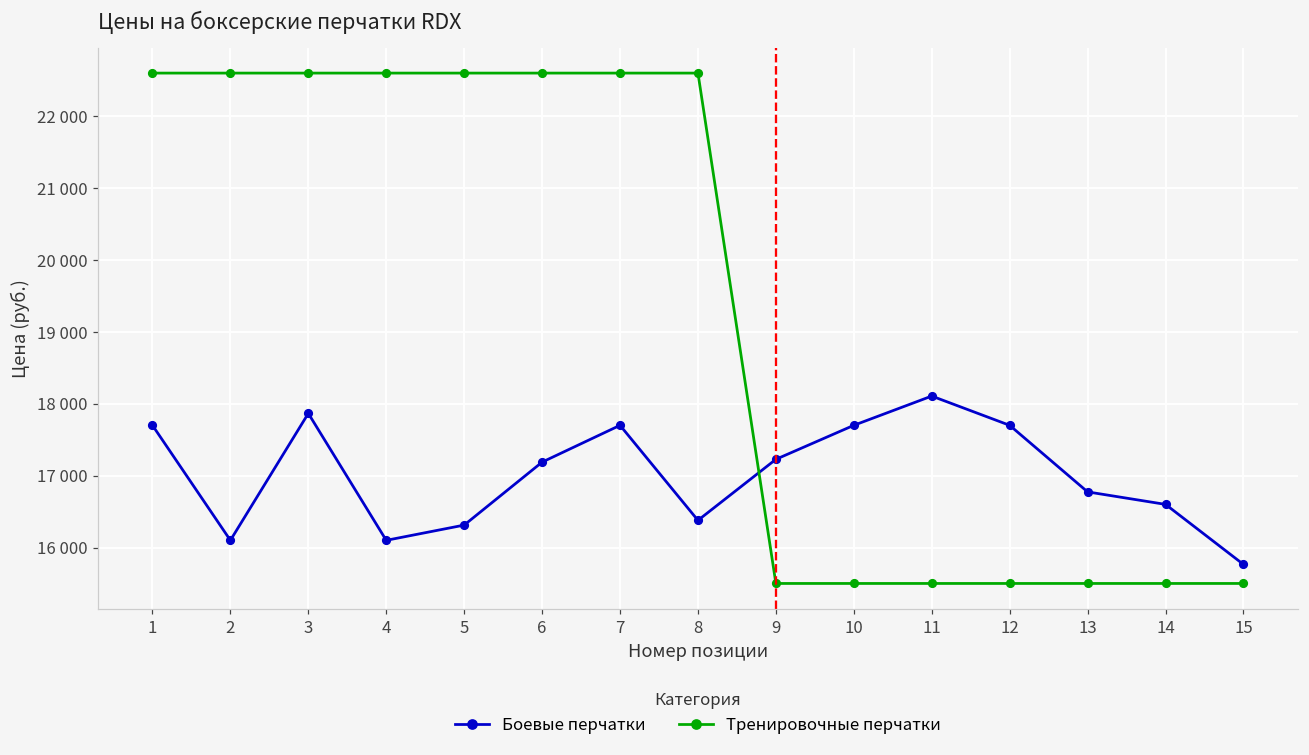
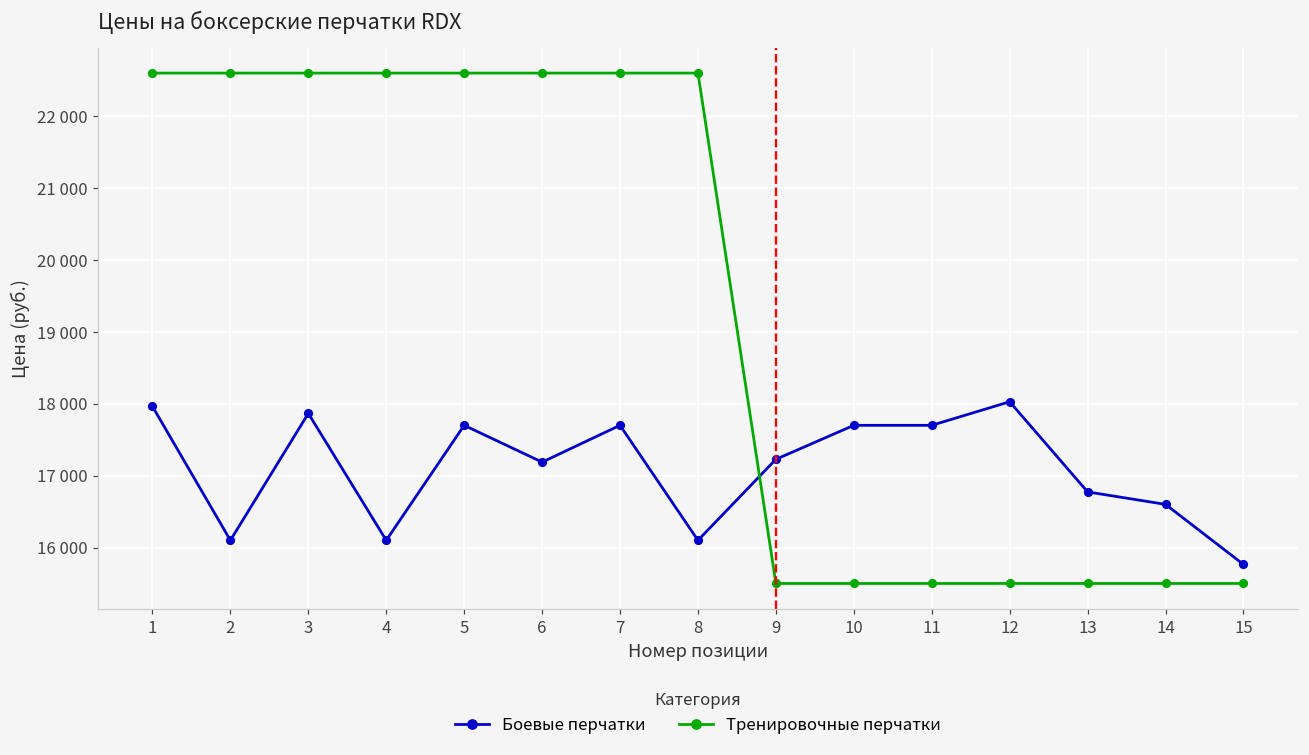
  {
    "Боевые перчатки": {
-     "1": 17700,
+     "1": 18000,
      "2": 16100,
      "3": 17900,
      "4": 16100,
-     "5": 16300,
+     "5": 17700,
      "6": 17200,
      "7": 17700,
-     "8": 16400,
+     "8": 16100,
      "9": 17200,
      "10": 17700,
-     "11": 18100,
-     "12": 17700,
+     "11": 17700,
+     "12": 18000,
      "13": 16800,
      "14": 16600,
      "15": 15800
    },
    "Тренировочные перчатки": {
      "1": 22600,
      "2": 22600,
      "3": 22600,
      "4": 22600,
      "5": 22600,
      "6": 22600,
      "7": 22600,
      "8": 22600,
      "9": 15500,
      "10": 15500,
      "11": 15500,
      "12": 15500,
      "13": 15500,
      "14": 15500,
      "15": 15500
    }
  }
